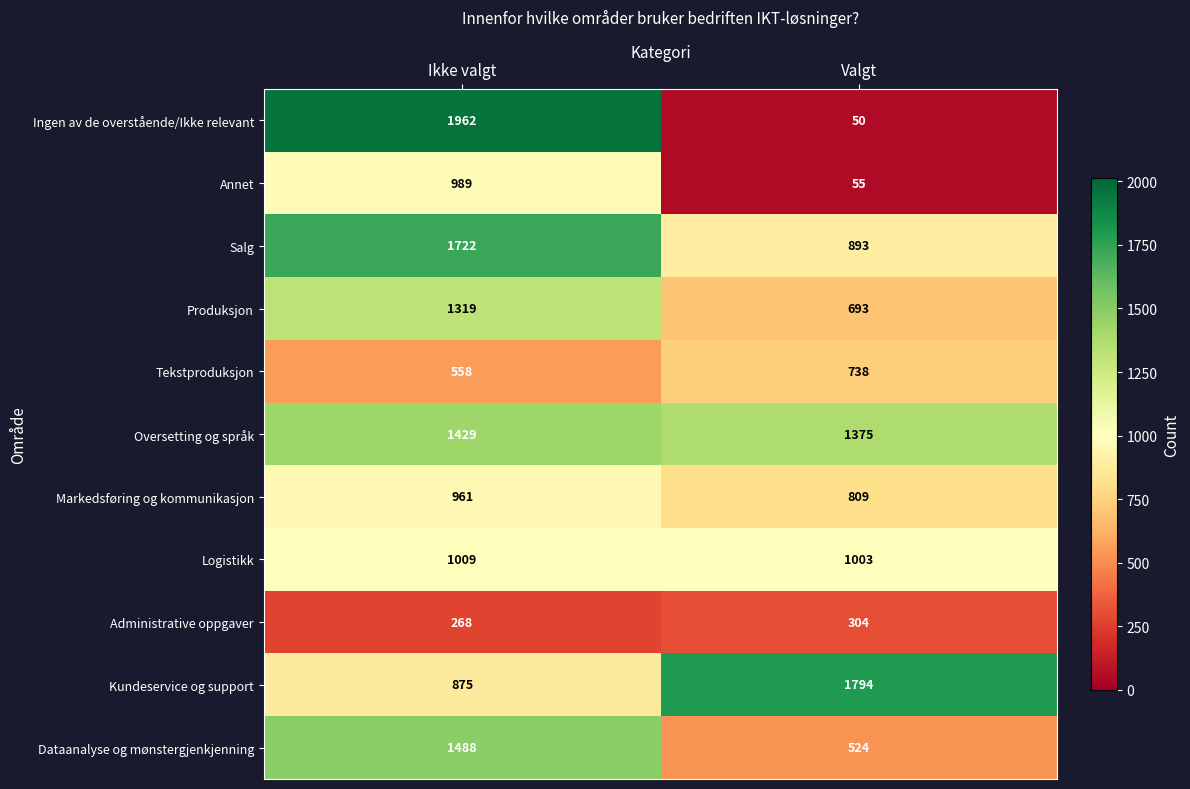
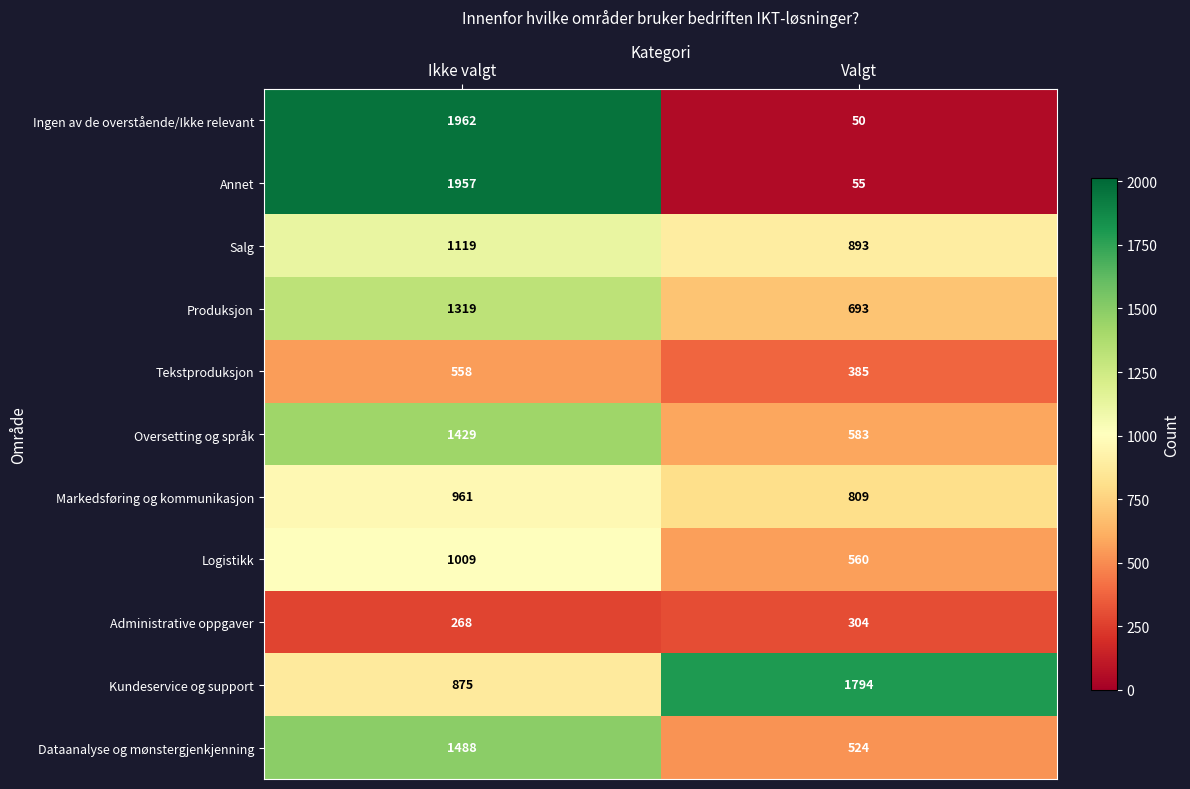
  {
    "Ingen av de overstående/Ikke relevant": {
      "Ikke valgt": 1962,
      "Valgt": 50
    },
    "Annet": {
-     "Ikke valgt": 989,
+     "Ikke valgt": 1957,
      "Valgt": 55
    },
    "Salg": {
-     "Ikke valgt": 1722,
+     "Ikke valgt": 1119,
      "Valgt": 893
    },
    "Produksjon": {
      "Ikke valgt": 1319,
      "Valgt": 693
    },
    "Tekstproduksjon": {
      "Ikke valgt": 558,
-     "Valgt": 738
+     "Valgt": 385
    },
    "Oversetting og språk": {
      "Ikke valgt": 1429,
-     "Valgt": 1375
+     "Valgt": 583
    },
    "Markedsføring og kommunikasjon": {
      "Ikke valgt": 961,
      "Valgt": 809
    },
    "Logistikk": {
      "Ikke valgt": 1009,
-     "Valgt": 1003
+     "Valgt": 560
    },
    "Administrative oppgaver": {
      "Ikke valgt": 268,
      "Valgt": 304
    },
    "Kundeservice og support": {
      "Ikke valgt": 875,
      "Valgt": 1794
    },
    "Dataanalyse og mønstergjenkjenning": {
      "Ikke valgt": 1488,
      "Valgt": 524
    }
  }
